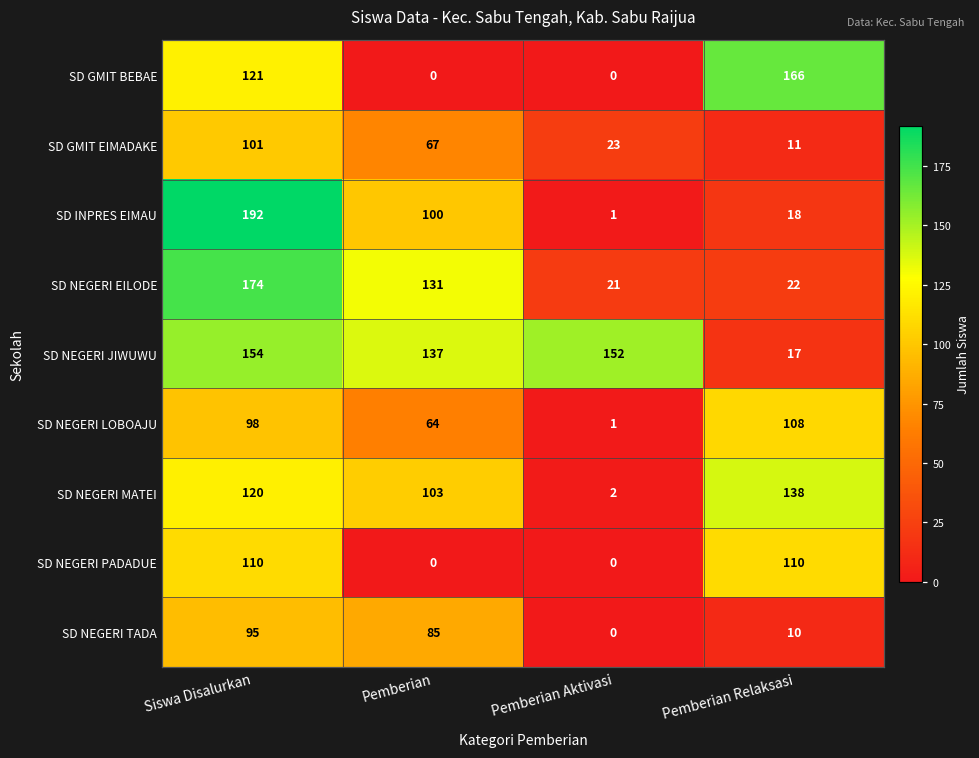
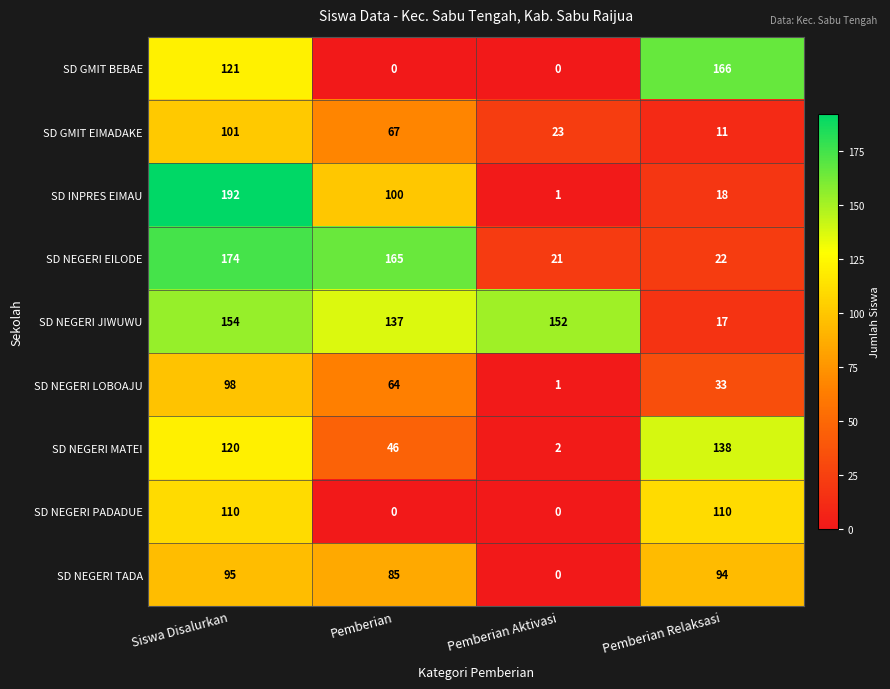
  {
    "SD GMIT BEBAE": {
      "Siswa Disalurkan": 121,
      "Pemberian": 0,
      "Pemberian Aktivasi": 0,
      "Pemberian Relaksasi": 166
    },
    "SD GMIT EIMADAKE": {
      "Siswa Disalurkan": 101,
      "Pemberian": 67,
      "Pemberian Aktivasi": 23,
      "Pemberian Relaksasi": 11
    },
    "SD INPRES EIMAU": {
      "Siswa Disalurkan": 192,
      "Pemberian": 100,
      "Pemberian Aktivasi": 1,
      "Pemberian Relaksasi": 18
    },
    "SD NEGERI EILODE": {
      "Siswa Disalurkan": 174,
-     "Pemberian": 131,
+     "Pemberian": 165,
      "Pemberian Aktivasi": 21,
      "Pemberian Relaksasi": 22
    },
    "SD NEGERI JIWUWU": {
      "Siswa Disalurkan": 154,
      "Pemberian": 137,
      "Pemberian Aktivasi": 152,
      "Pemberian Relaksasi": 17
    },
    "SD NEGERI LOBOAJU": {
      "Siswa Disalurkan": 98,
      "Pemberian": 64,
      "Pemberian Aktivasi": 1,
-     "Pemberian Relaksasi": 108
+     "Pemberian Relaksasi": 33
    },
    "SD NEGERI MATEI": {
      "Siswa Disalurkan": 120,
-     "Pemberian": 103,
+     "Pemberian": 46,
      "Pemberian Aktivasi": 2,
      "Pemberian Relaksasi": 138
    },
    "SD NEGERI PADADUE": {
      "Siswa Disalurkan": 110,
      "Pemberian": 0,
      "Pemberian Aktivasi": 0,
      "Pemberian Relaksasi": 110
    },
    "SD NEGERI TADA": {
      "Siswa Disalurkan": 95,
      "Pemberian": 85,
      "Pemberian Aktivasi": 0,
-     "Pemberian Relaksasi": 10
+     "Pemberian Relaksasi": 94
    }
  }
